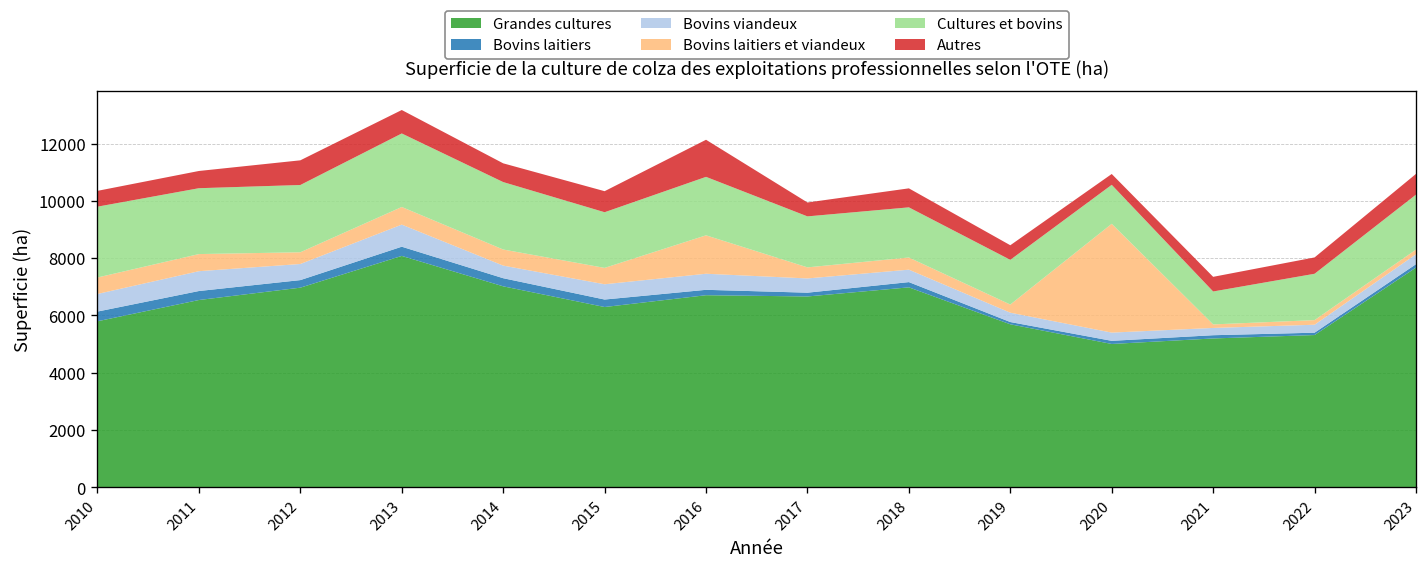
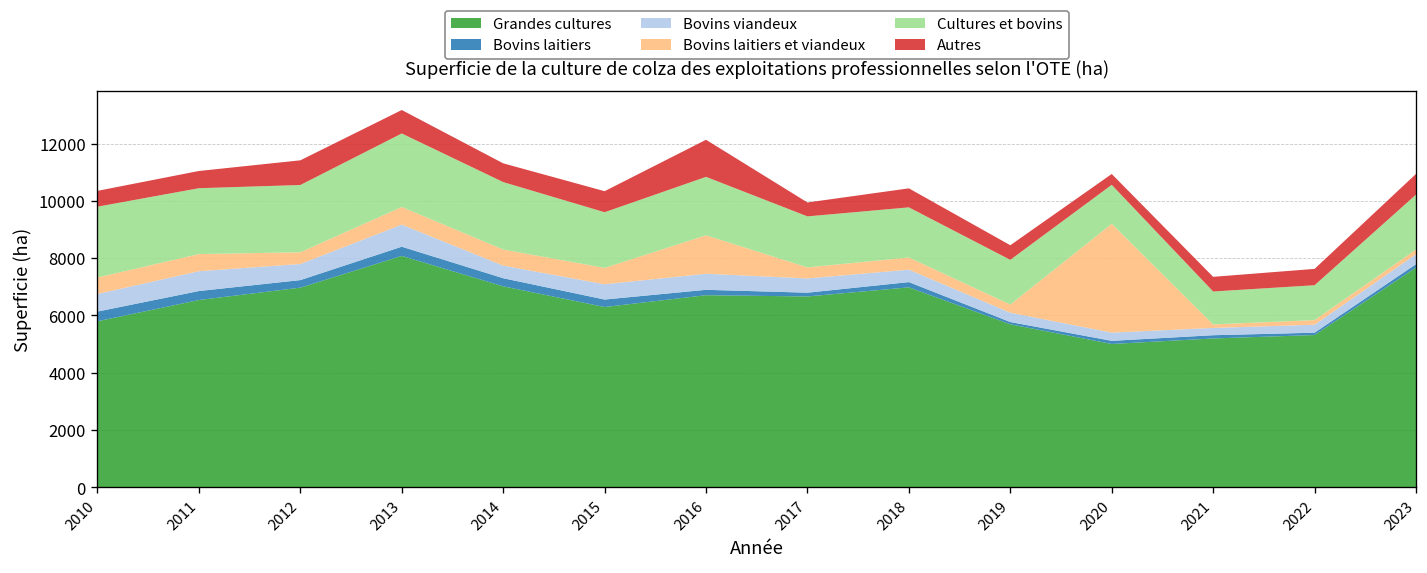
  {
    "Grandes cultures": {
      "2010": 5800,
      "2011": 6500,
      "2012": 7000,
      "2013": 8100,
      "2014": 7000,
      "2015": 6300,
      "2016": 6700,
      "2017": 6700,
      "2018": 7000,
      "2020": 5000,
      "2021": 5200,
      "2023": 7700
    },
    "Bovins laitiers": {
      "2010": 300,
      "2011": 300,
      "2012": 300,
      "2013": 300,
      "2014": 300,
      "2015": 300,
      "2016": 200,
      "2017": 100,
      "2018": 200,
      "2020": 100,
      "2021": 100,
      "2023": 100
    },
    "Bovins viandeux": {
      "2010": 600,
      "2011": 700,
      "2012": 600,
      "2013": 800,
      "2014": 400,
      "2015": 500,
      "2016": 600,
      "2017": 500,
      "2018": 400,
      "2019": 300,
      "2020": 300,
      "2021": 300,
      "2022": 300,
      "2023": 300
    },
    "Bovins laitiers et viandeux": {
      "2010": 600,
      "2011": 600,
      "2012": 400,
      "2013": 600,
      "2014": 600,
      "2015": 600,
      "2016": 1300,
      "2017": 400,
      "2018": 400,
      "2019": 300,
      "2020": 3800,
      "2021": 100,
      "2022": 200,
      "2023": 200
    },
    "Cultures et bovins": {
      "2010": 2500,
      "2011": 2300,
      "2012": 2300,
      "2013": 2600,
      "2014": 2400,
      "2015": 1900,
      "2016": 2000,
      "2017": 1800,
      "2018": 1800,
      "2019": 1600,
      "2020": 1400,
      "2021": 1100,
-     "2022": 1600,
+     "2022": 1200,
      "2023": 1900
    },
    "Autres": {
      "2010": 600,
      "2011": 600,
      "2012": 900,
      "2013": 800,
      "2014": 700,
      "2015": 700,
      "2016": 1300,
      "2017": 500,
      "2018": 700,
      "2019": 500,
      "2020": 400,
      "2021": 500,
      "2022": 600,
      "2023": 700
    }
  }
